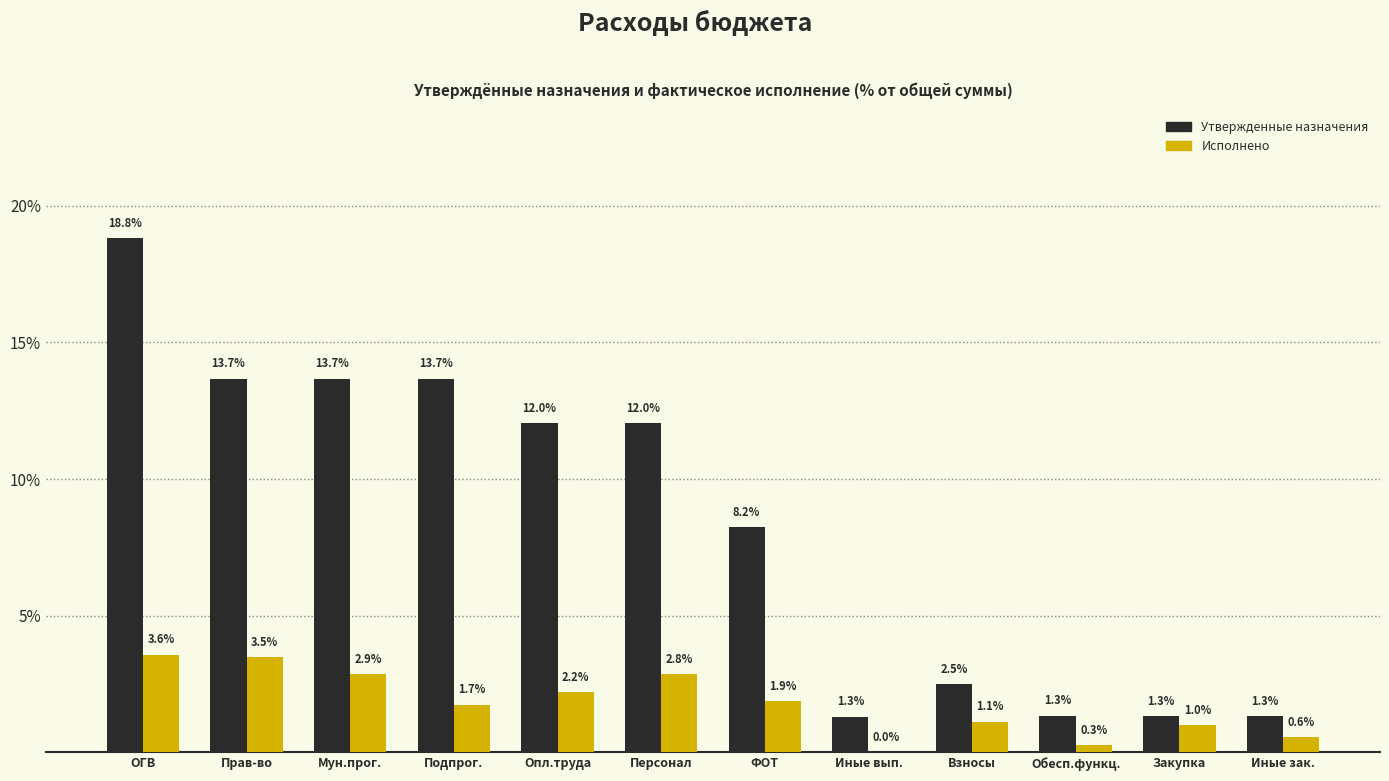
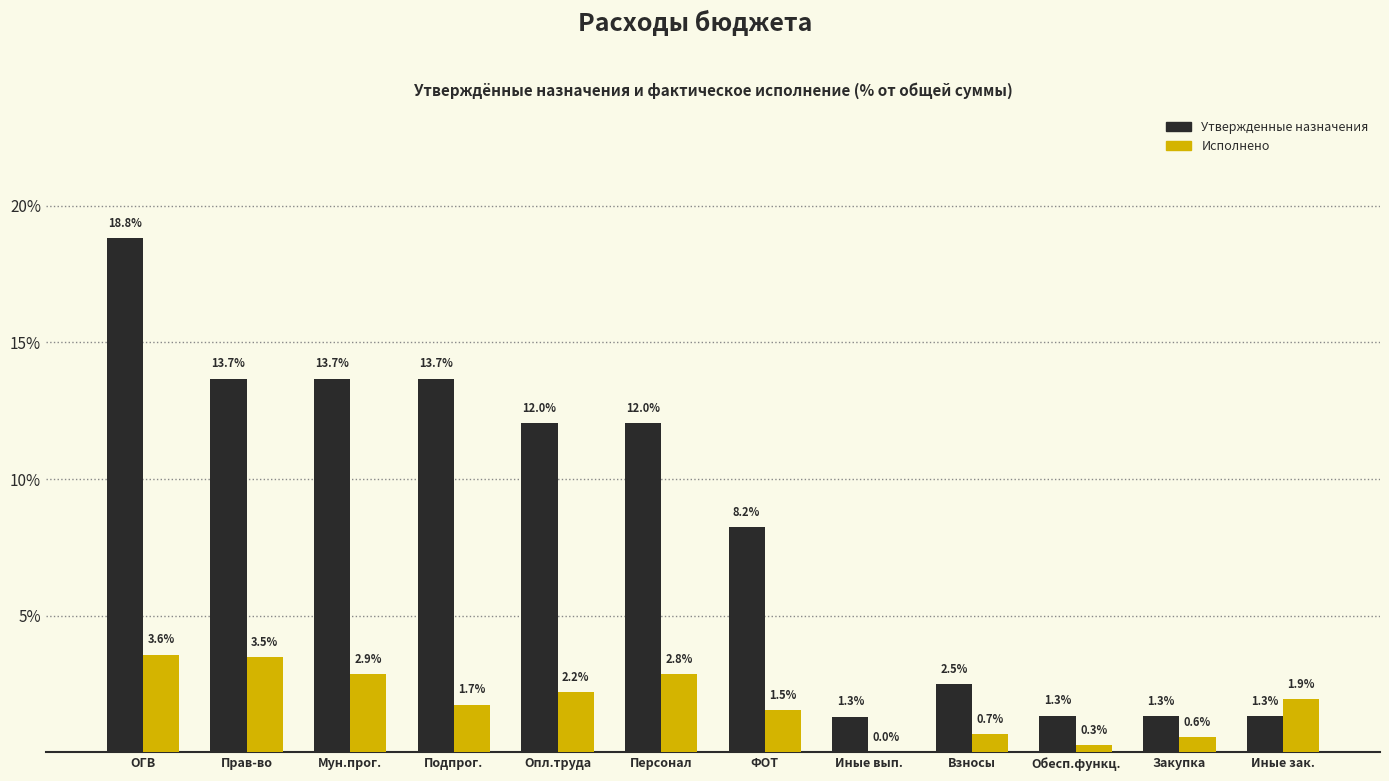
  {
    "Исполнено": {
      "ОГВ": "3.6%",
      "Прав-во": "3.5%",
      "Мун.прог.": "2.9%",
      "Подпрог.": "1.7%",
      "Опл.труда": "2.2%",
      "Персонал": "2.8%",
-     "ФОТ": "1.9%",
+     "ФОТ": "1.5%",
      "Иные вып.": "0.0%",
-     "Взносы": "1.1%",
+     "Взносы": "0.7%",
      "Обесп.функц.": "0.3%",
-     "Закупка": "1.0%",
-     "Иные зак.": "0.6%"
+     "Закупка": "0.6%",
+     "Иные зак.": "1.9%"
    }
  }
